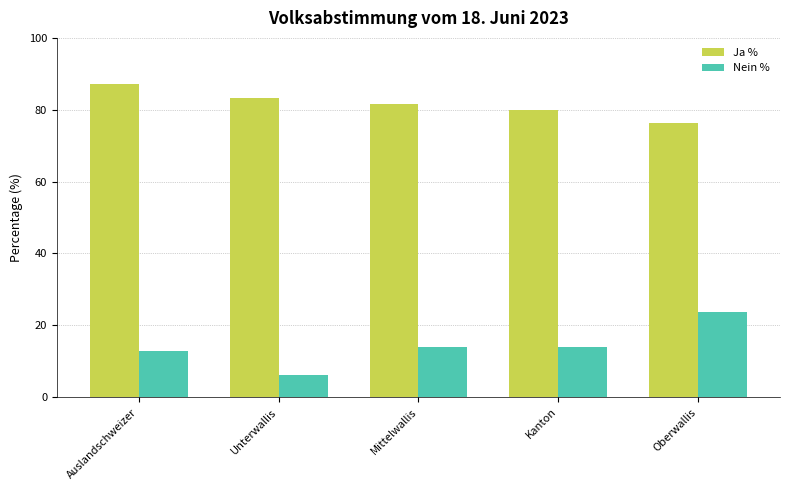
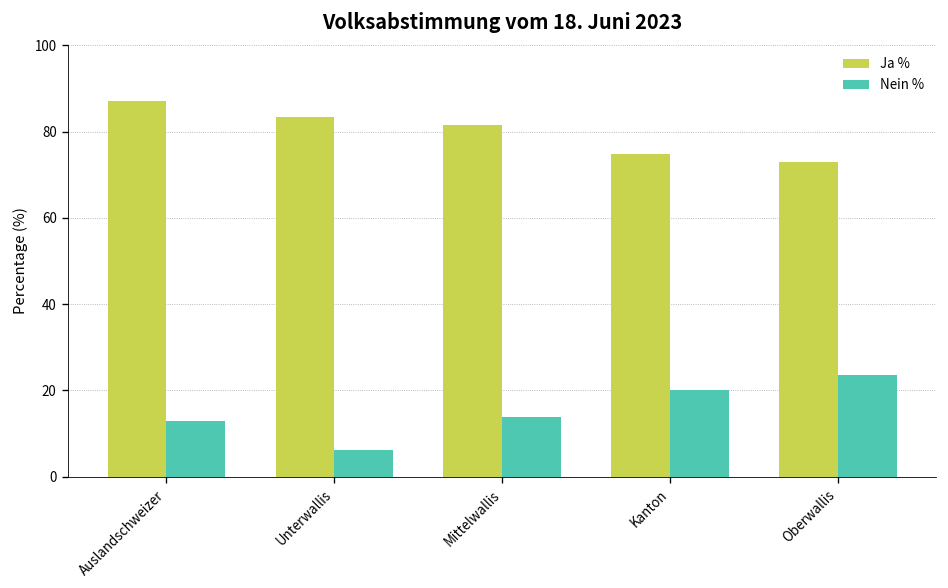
  {
    "Ja %": {
      "Auslandschweizer": 87,
      "Unterwallis": 83,
      "Mittelwallis": 82,
-     "Kanton": 80,
-     "Oberwallis": 76
+     "Kanton": 75,
+     "Oberwallis": 73
    },
    "Nein %": {
      "Auslandschweizer": 13,
      "Unterwallis": 6,
      "Mittelwallis": 14,
-     "Kanton": 14,
+     "Kanton": 20,
      "Oberwallis": 24
    }
  }
